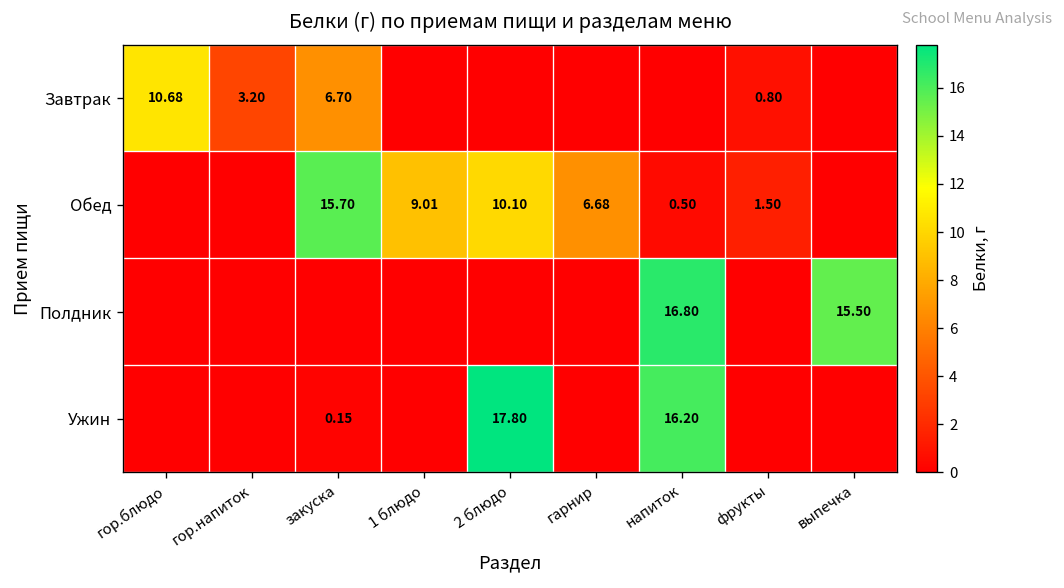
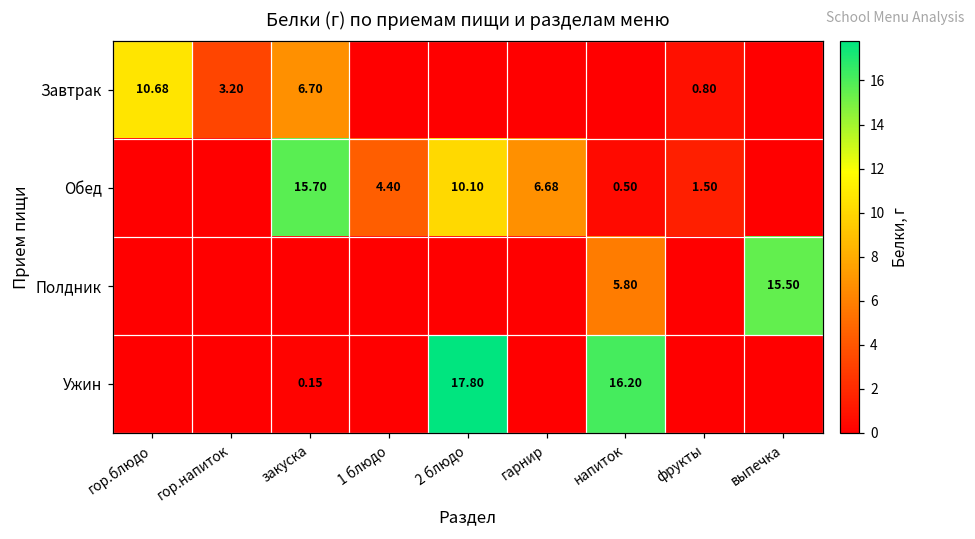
  {
    "Завтрак": {
      "гор.блюдо": 10.68,
      "гор.напиток": 3.20,
      "закуска": 6.70,
      "фрукты": 0.80
    },
    "Обед": {
      "закуска": 15.70,
-     "1 блюдо": 9.01,
+     "1 блюдо": 4.40,
      "2 блюдо": 10.10,
      "гарнир": 6.68,
      "напиток": 0.50,
      "фрукты": 1.50
    },
    "Полдник": {
-     "напиток": 16.80,
+     "напиток": 5.80,
      "выпечка": 15.50
    },
    "Ужин": {
      "закуска": 0.15,
      "2 блюдо": 17.80,
      "напиток": 16.20
    }
  }
